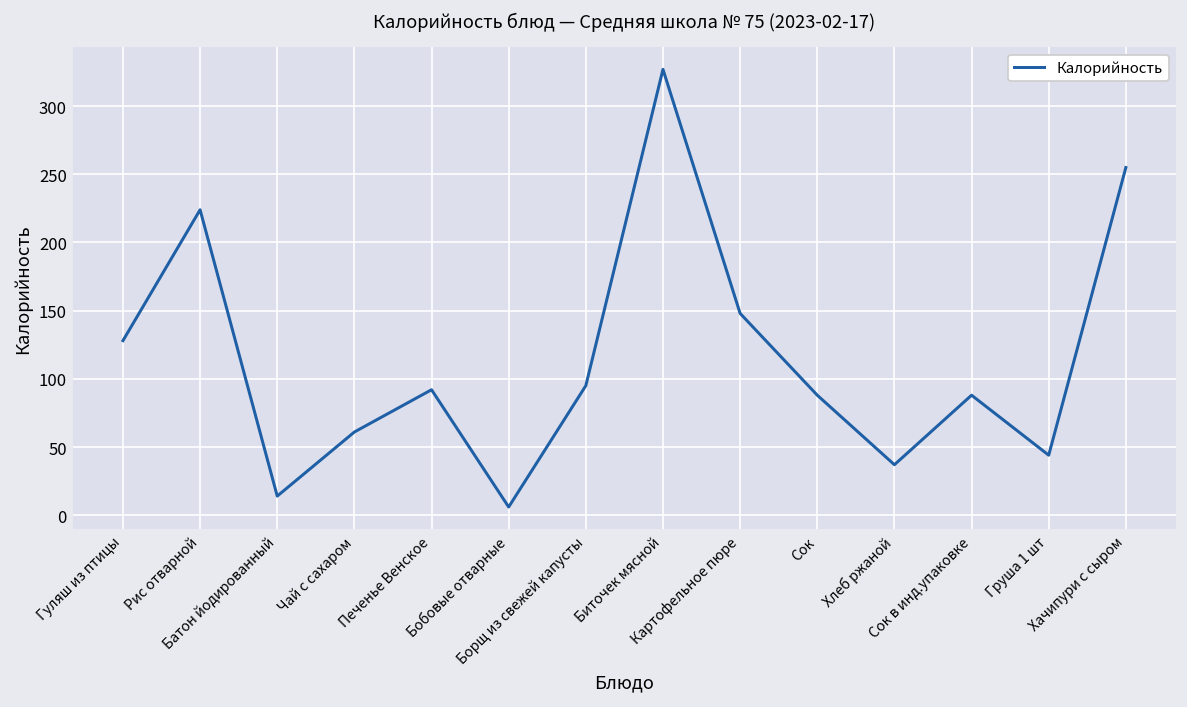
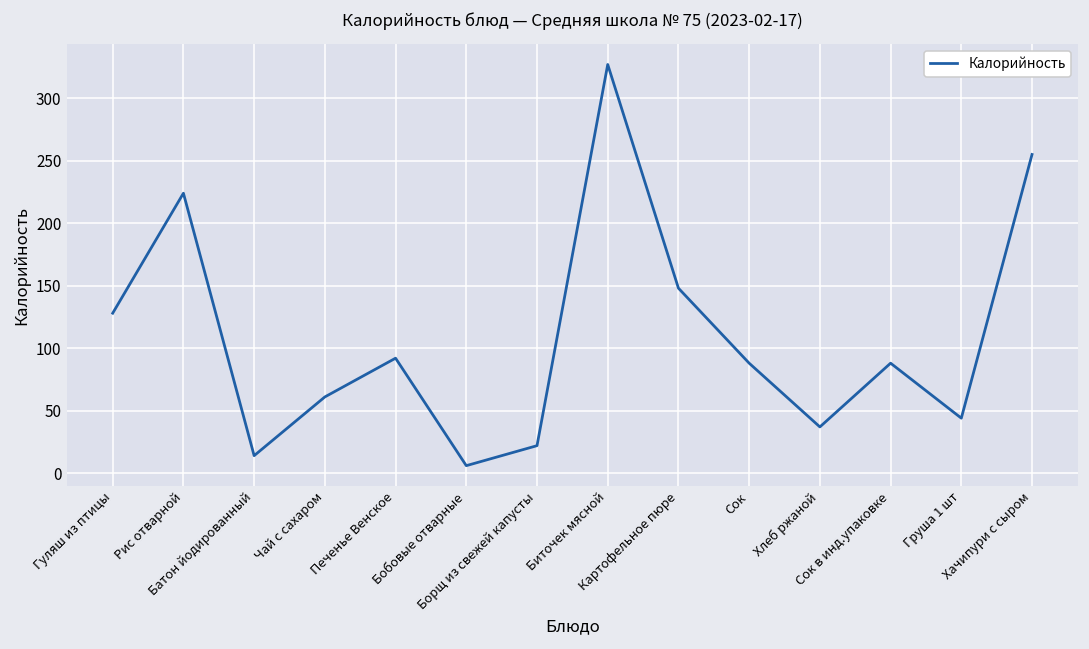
  {
    "Гуляш из птицы": 128,
    "Рис отварной": 224,
    "Батон йодированный": 14,
    "Чай с сахаром": 61,
    "Печенье Венское": 92,
    "Бобовые отварные": 6,
-   "Борщ из свежей капусты": 95,
+   "Борщ из свежей капусты": 22,
    "Биточек мясной": 327,
    "Картофельное пюре": 148,
    "Сок": 88,
    "Хлеб ржаной": 37,
    "Сок в инд.упаковке": 88,
    "Груша 1 шт": 44,
    "Хачипури с сыром": 255
  }
